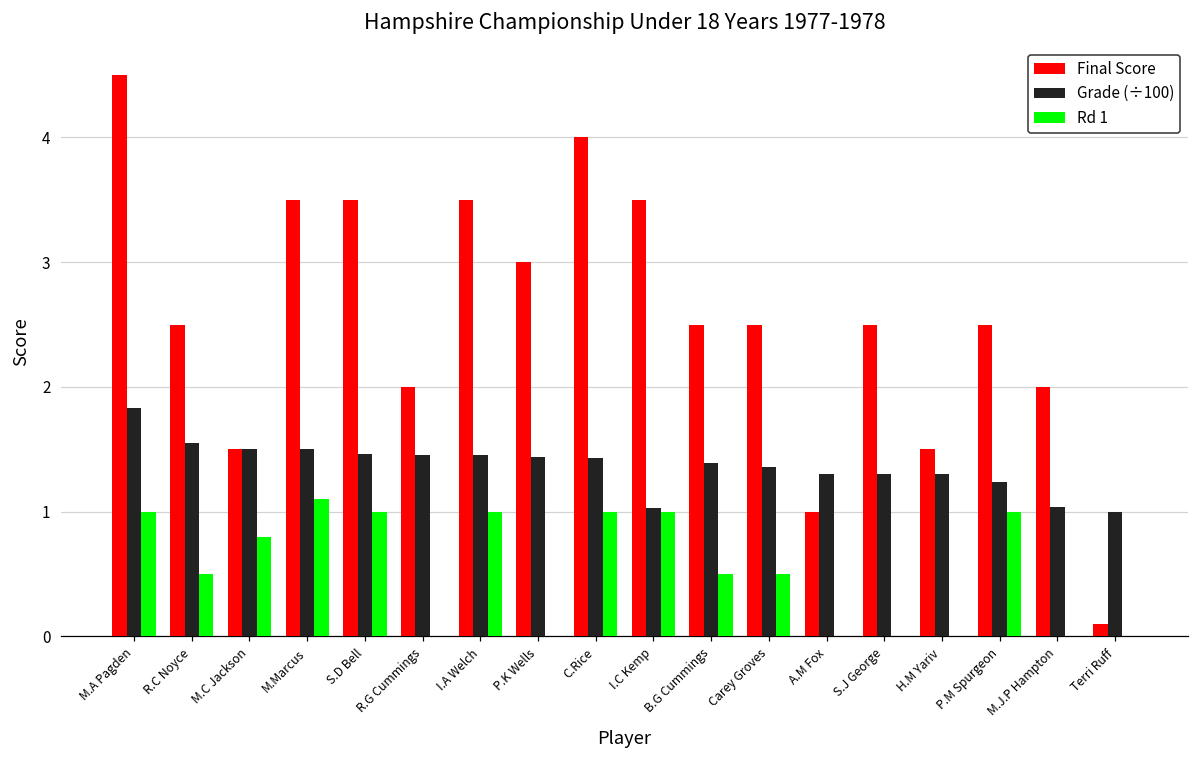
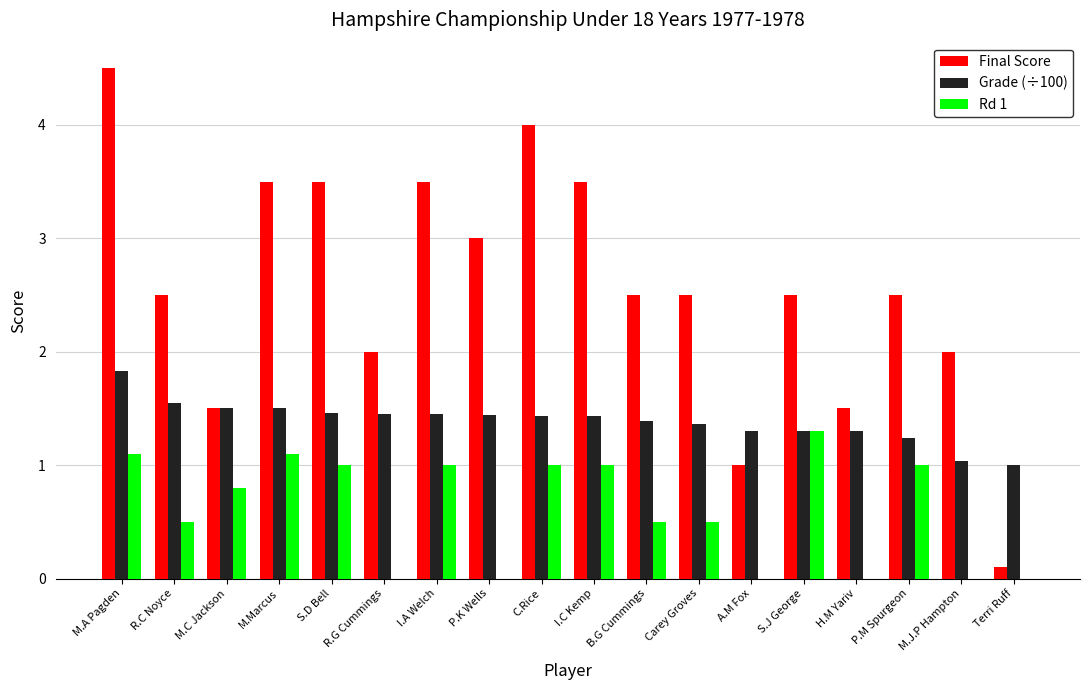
  {
    "Final Score": {
      "M.A Pagden": 4.50,
      "R.C Noyce": 2.50,
      "M.C Jackson": 1.50,
      "M.Marcus": 3.50,
      "S.D Bell": 3.50,
      "R.G Cummings": 2.00,
      "I.A Welch": 3.50,
      "P.K Wells": 3.00,
      "C.Rice": 4.00,
      "I.C Kemp": 3.50,
      "B.G Cummings": 2.50,
      "Carey Groves": 2.50,
      "A.M Fox": 1.00,
      "S.J George": 2.50,
      "H.M Yariv": 1.50,
      "P.M Spurgeon": 2.50,
      "M.J.P Hampton": 2.00,
      "Terri Ruff": 0.10
    },
    "Grade (÷100)": {
      "M.A Pagden": 1.83,
      "R.C Noyce": 1.55,
      "M.C Jackson": 1.50,
      "M.Marcus": 1.50,
      "S.D Bell": 1.46,
      "R.G Cummings": 1.45,
      "I.A Welch": 1.45,
      "P.K Wells": 1.44,
      "C.Rice": 1.43,
-     "I.C Kemp": 1.03,
+     "I.C Kemp": 1.43,
      "B.G Cummings": 1.39,
      "Carey Groves": 1.36,
      "A.M Fox": 1.30,
      "S.J George": 1.30,
      "H.M Yariv": 1.30,
      "P.M Spurgeon": 1.24,
      "M.J.P Hampton": 1.04,
      "Terri Ruff": 1.00
    },
    "Rd 1": {
-     "M.A Pagden": 1.0,
+     "M.A Pagden": 1.1,
      "R.C Noyce": 0.5,
      "M.C Jackson": 0.8,
      "M.Marcus": 1.1,
      "S.D Bell": 1.0,
      "R.G Cummings": 0.0,
      "I.A Welch": 1.0,
      "P.K Wells": 0.0,
      "C.Rice": 1.0,
      "I.C Kemp": 1.0,
      "B.G Cummings": 0.5,
      "Carey Groves": 0.5,
      "A.M Fox": 0.0,
-     "S.J George": 0.0,
+     "S.J George": 1.3,
      "H.M Yariv": 0.0,
      "P.M Spurgeon": 1.0,
      "M.J.P Hampton": 0.0,
      "Terri Ruff": 0.0
    }
  }
